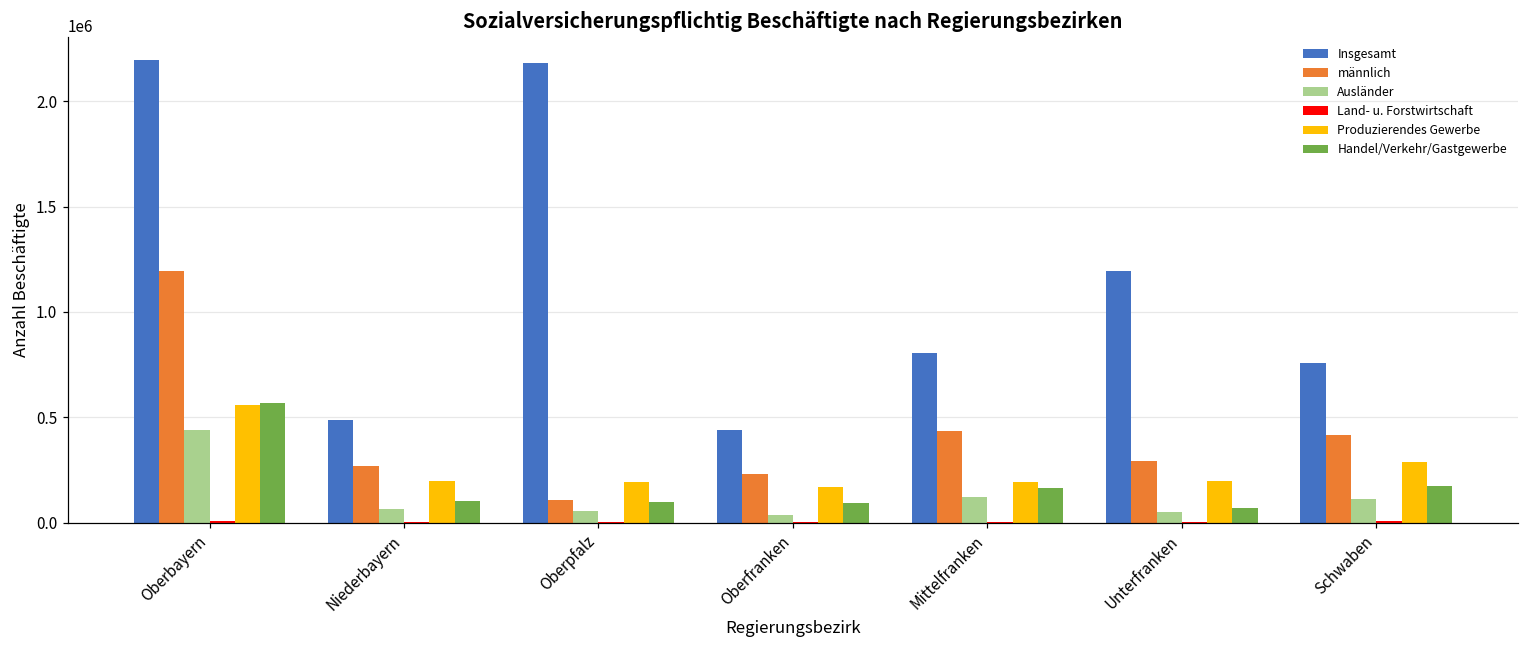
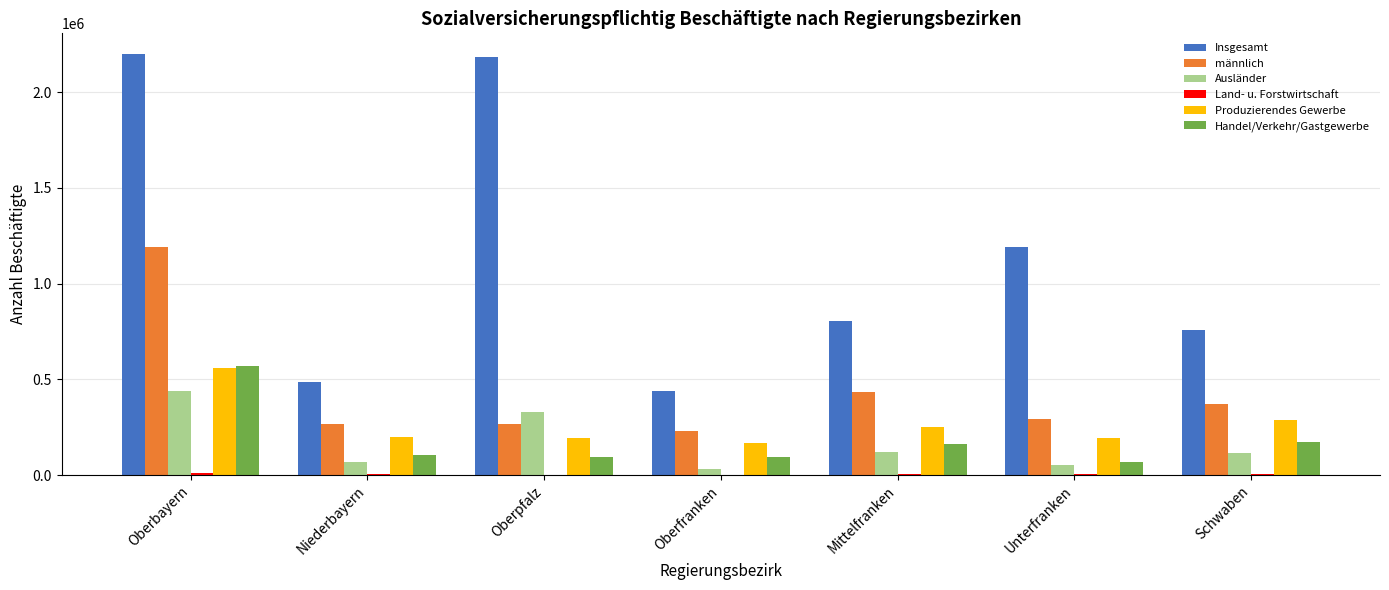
  {
    "Insgesamt": {
      "Oberbayern": 2200000,
      "Niederbayern": 490000,
      "Oberpfalz": 2180000,
      "Oberfranken": 440000,
      "Mittelfranken": 810000,
      "Unterfranken": 1190000,
      "Schwaben": 760000
    },
    "männlich": {
      "Oberbayern": 1190000,
      "Niederbayern": 270000,
-     "Oberpfalz": 110000,
+     "Oberpfalz": 260000,
      "Oberfranken": 230000,
      "Mittelfranken": 430000,
      "Unterfranken": 290000,
-     "Schwaben": 410000
+     "Schwaben": 370000
    },
    "Ausländer": {
      "Oberbayern": 440000,
      "Niederbayern": 70000,
-     "Oberpfalz": 60000,
+     "Oberpfalz": 330000,
      "Oberfranken": 30000,
      "Mittelfranken": 120000,
      "Unterfranken": 50000,
      "Schwaben": 110000
    },
    "Produzierendes Gewerbe": {
      "Oberbayern": 560000,
      "Niederbayern": 200000,
      "Oberpfalz": 190000,
      "Oberfranken": 170000,
-     "Mittelfranken": 190000,
+     "Mittelfranken": 250000,
      "Unterfranken": 200000,
      "Schwaben": 290000
    },
    "Handel/Verkehr/Gastgewerbe": {
      "Oberbayern": 570000,
      "Niederbayern": 100000,
      "Oberpfalz": 100000,
      "Oberfranken": 90000,
      "Mittelfranken": 160000,
      "Unterfranken": 70000,
      "Schwaben": 170000
    }
  }
